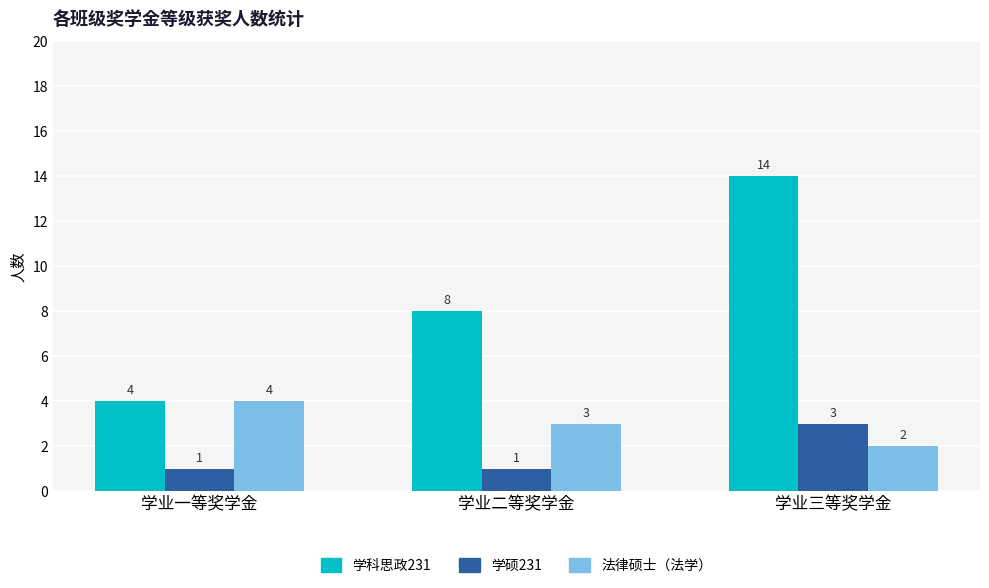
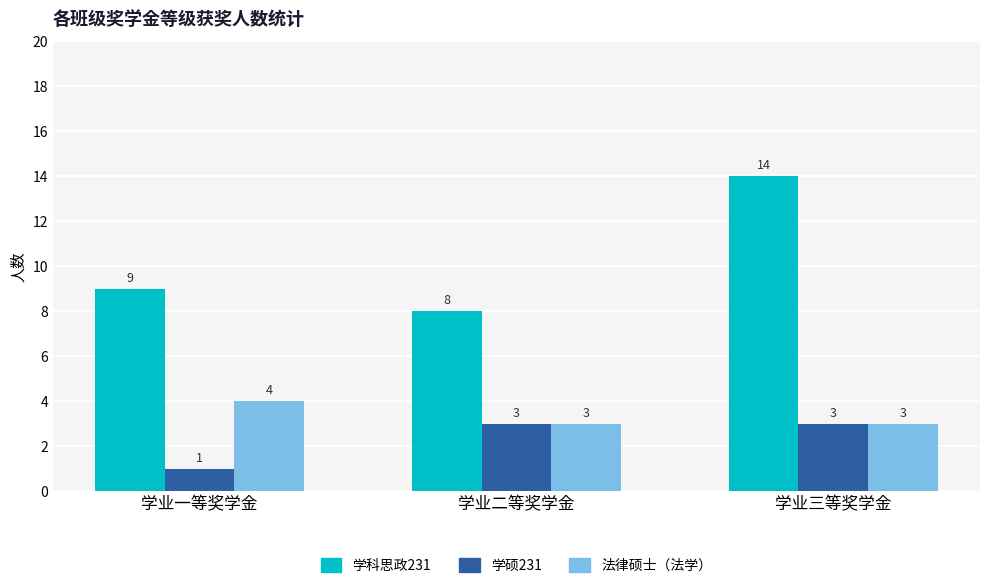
  {
    "学科思政231": {
-     "学业一等奖学金": 4,
+     "学业一等奖学金": 9,
      "学业二等奖学金": 8,
      "学业三等奖学金": 14
    },
    "学硕231": {
      "学业一等奖学金": 1,
-     "学业二等奖学金": 1,
+     "学业二等奖学金": 3,
      "学业三等奖学金": 3
    },
    "法律硕士（法学）": {
      "学业一等奖学金": 4,
      "学业二等奖学金": 3,
-     "学业三等奖学金": 2
+     "学业三等奖学金": 3
    }
  }
